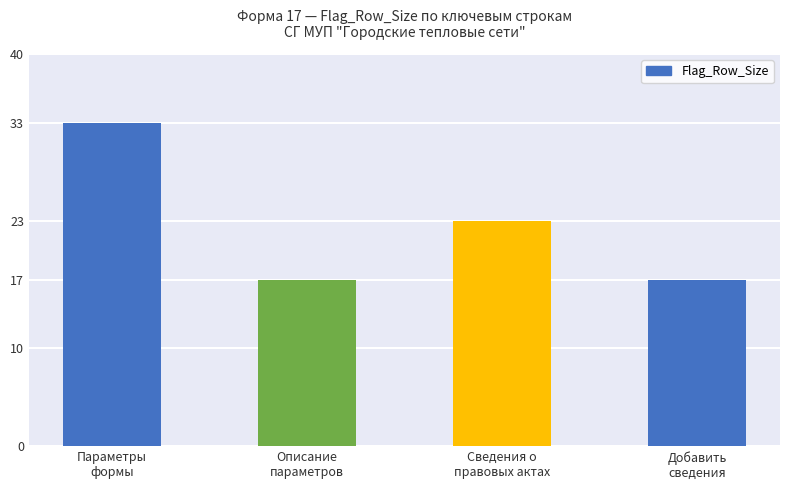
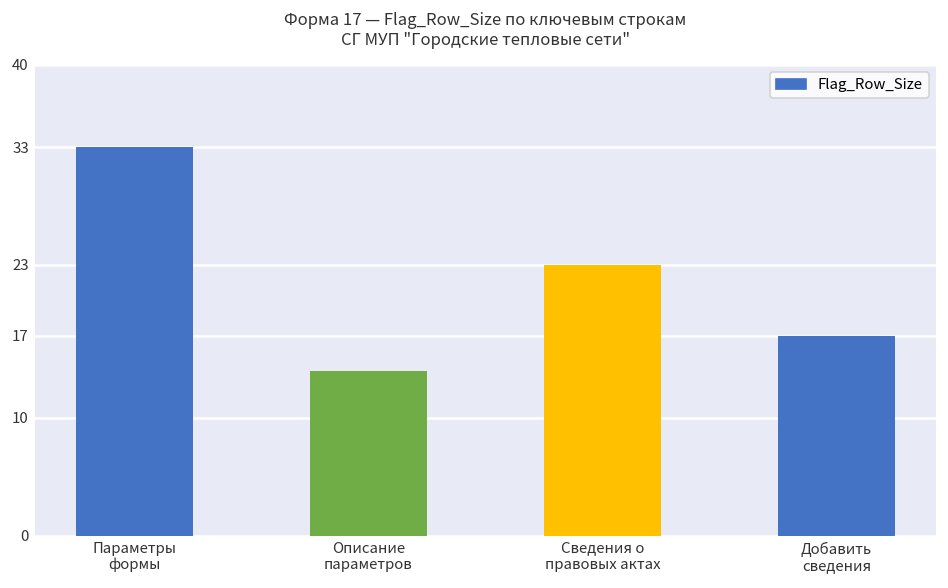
  {
    "Параметры формы": 33,
-   "Описание параметров": 17,
+   "Описание параметров": 14,
    "Сведения о правовых актах": 23,
    "Добавить сведения": 17
  }
